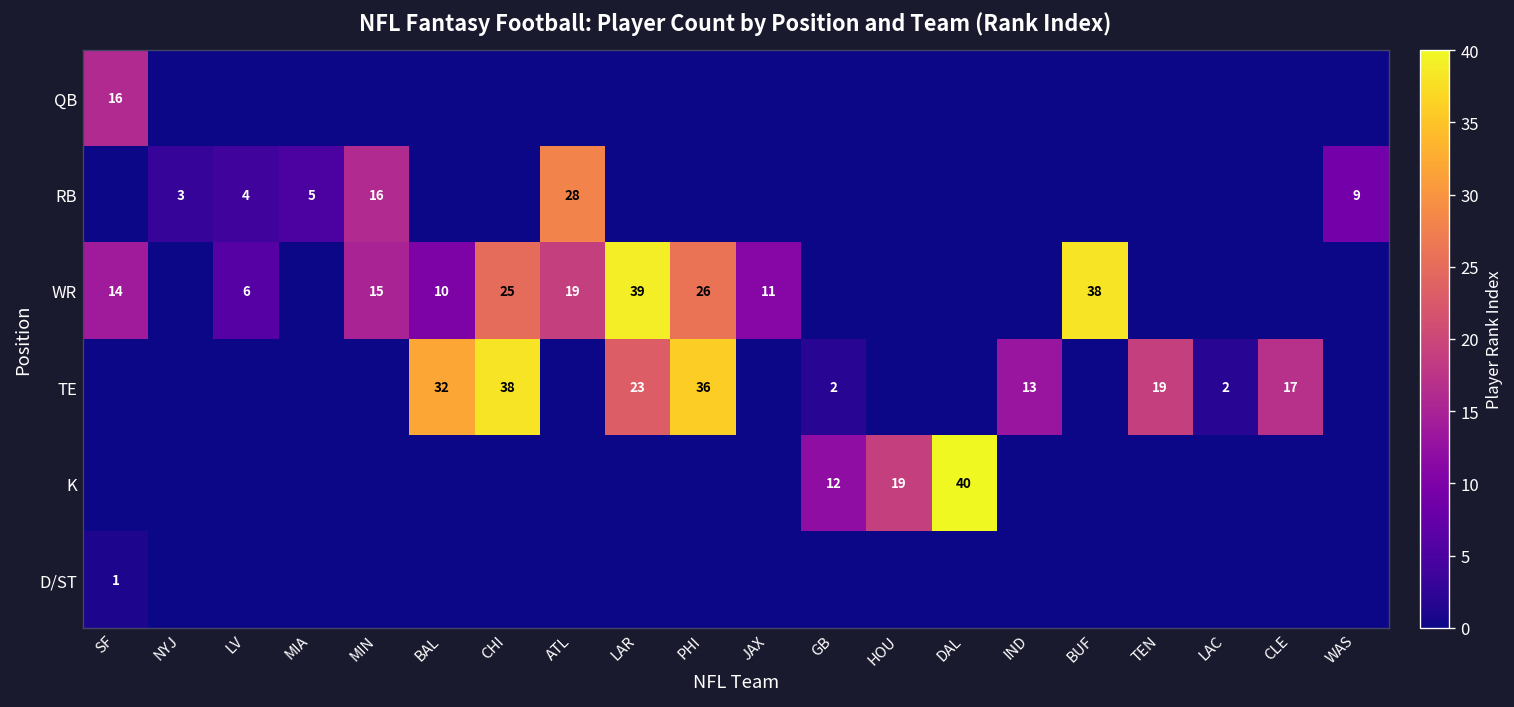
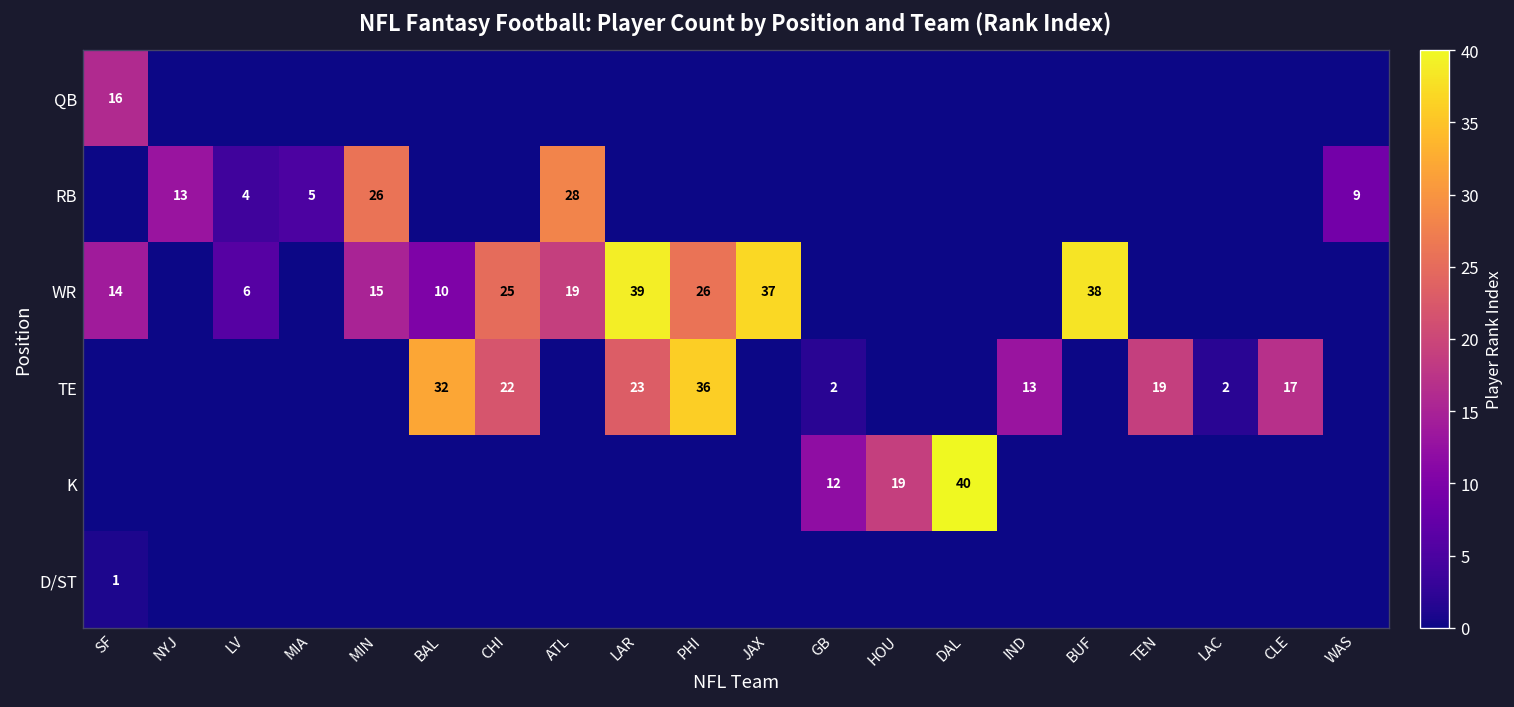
  {
    "QB": {
      "SF": 16
    },
    "RB": {
-     "NYJ": 3,
+     "NYJ": 13,
      "LV": 4,
      "MIA": 5,
-     "MIN": 16,
+     "MIN": 26,
      "ATL": 28,
      "WAS": 9
    },
    "WR": {
      "SF": 14,
      "LV": 6,
      "MIN": 15,
      "BAL": 10,
      "CHI": 25,
      "ATL": 19,
      "LAR": 39,
      "PHI": 26,
-     "JAX": 11,
+     "JAX": 37,
      "BUF": 38
    },
    "TE": {
      "BAL": 32,
-     "CHI": 38,
+     "CHI": 22,
      "LAR": 23,
      "PHI": 36,
      "GB": 2,
      "IND": 13,
      "TEN": 19,
      "LAC": 2,
      "CLE": 17
    },
    "K": {
      "GB": 12,
      "HOU": 19,
      "DAL": 40
    },
    "D/ST": {
      "SF": 1
    }
  }
